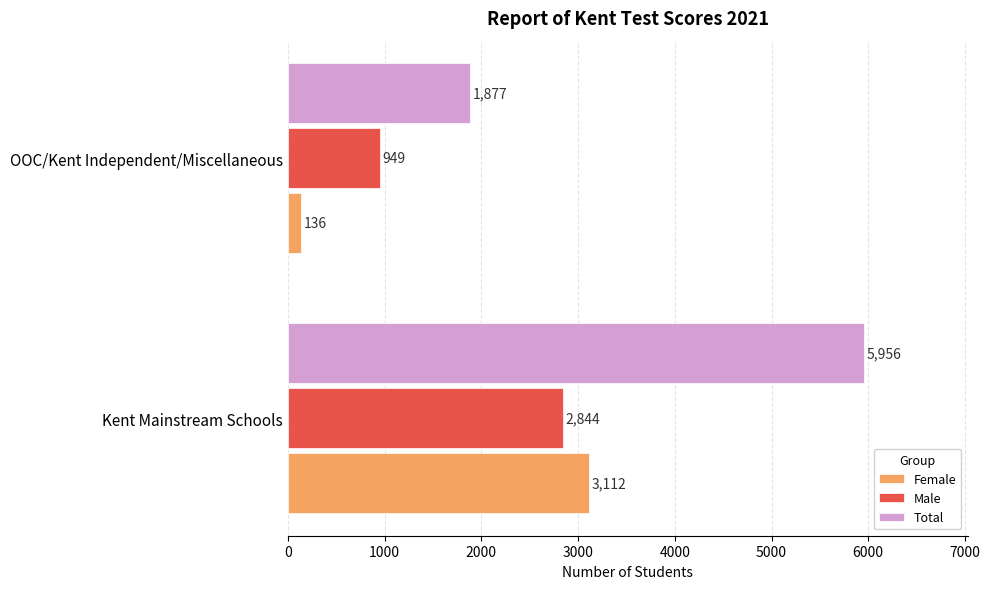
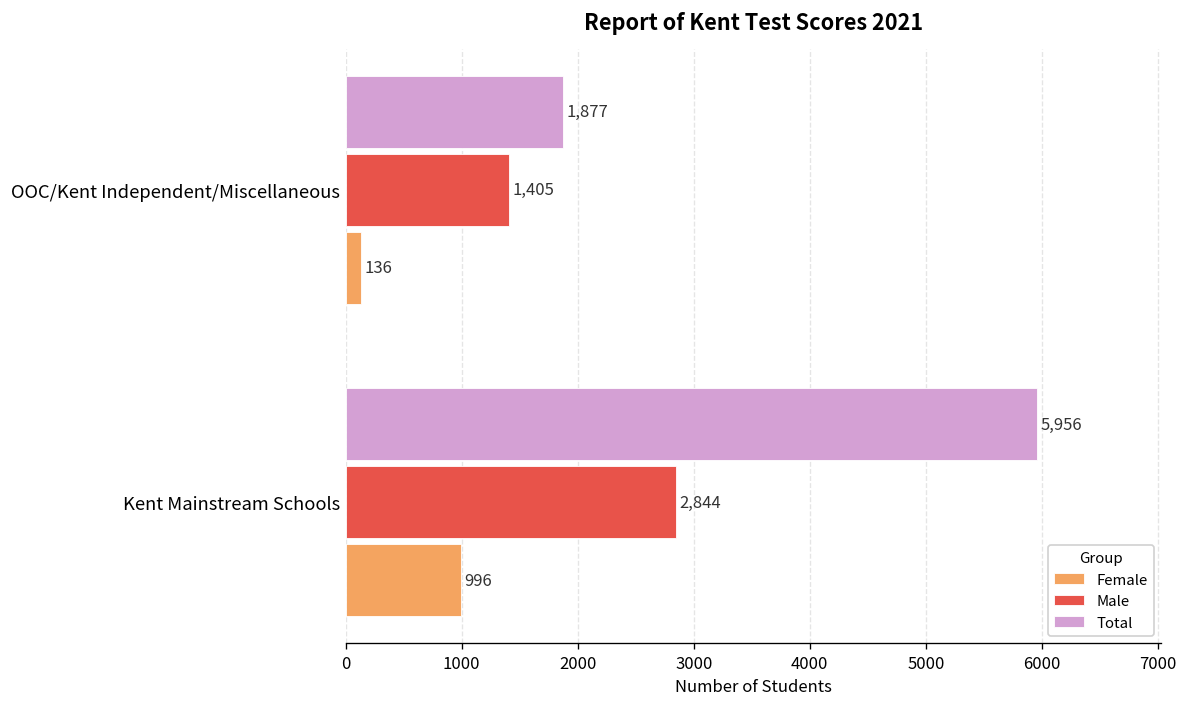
  {
    "Female": {
      "OOC/Kent Independent/Miscellaneous": "136",
-     "Kent Mainstream Schools": "3,112"
+     "Kent Mainstream Schools": "996"
    },
    "Male": {
-     "OOC/Kent Independent/Miscellaneous": "949",
+     "OOC/Kent Independent/Miscellaneous": "1,405",
      "Kent Mainstream Schools": "2,844"
    },
    "Total": {
      "OOC/Kent Independent/Miscellaneous": "1,877",
      "Kent Mainstream Schools": "5,956"
    }
  }
